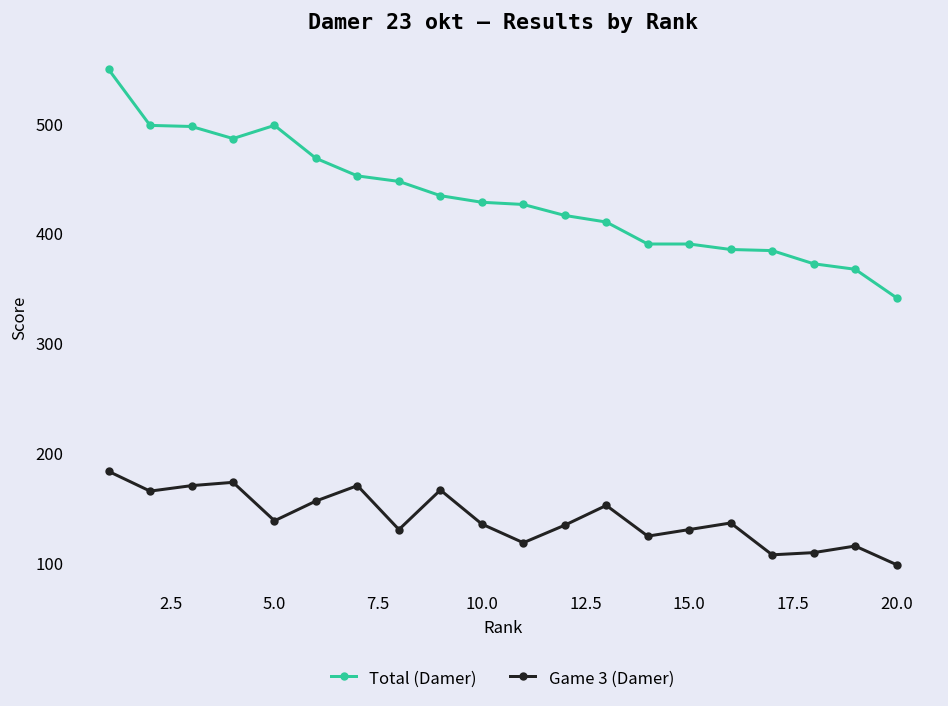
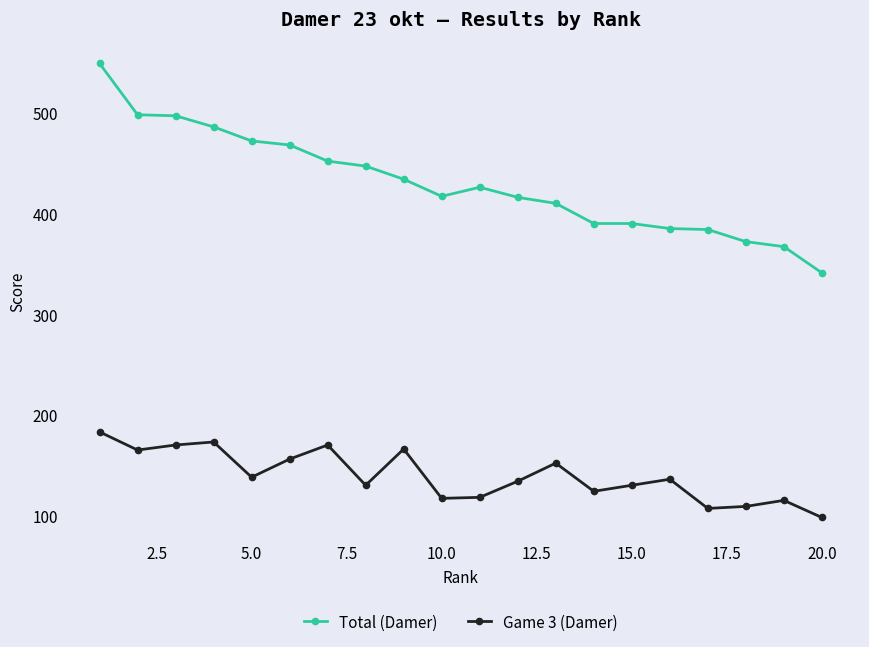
  {
    "Total (Damer)": {
-     "5.0": 500,
-     "10.0": 430,
+     "5.0": 470,
+     "10.0": 420,
      "15.0": 390,
      "20.0": 340
    },
    "Game 3 (Damer)": {
      "5.0": 140,
-     "10.0": 140,
+     "10.0": 120,
      "15.0": 130,
      "20.0": 100
    }
  }
